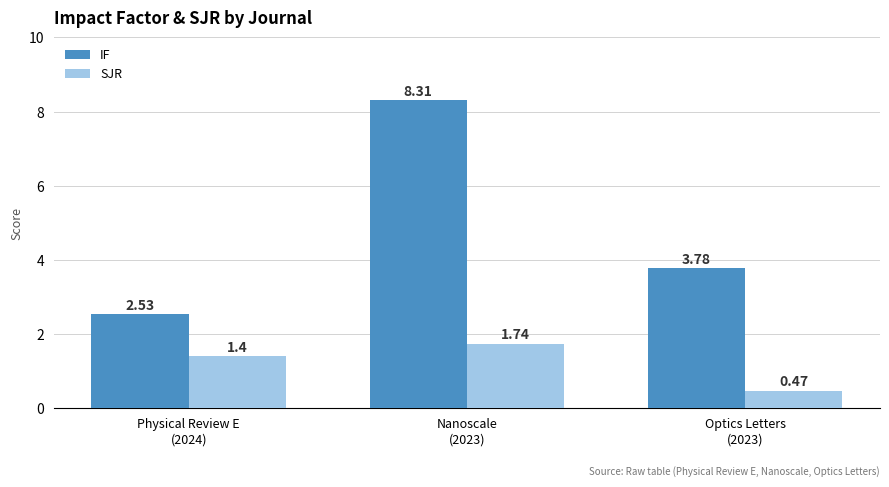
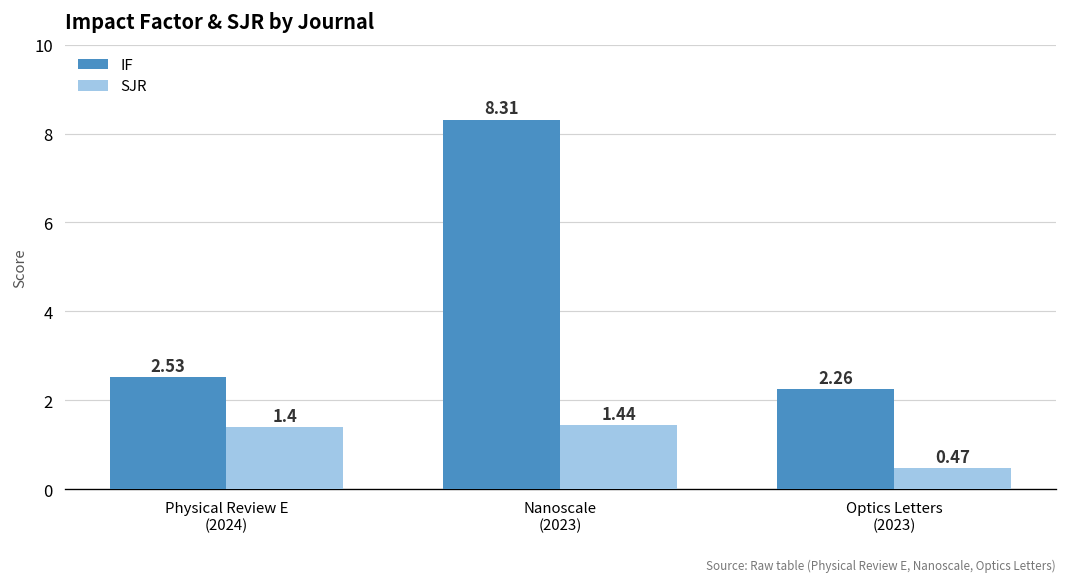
  {
    "IF": {
      "Physical Review E (2024)": 2.53,
      "Nanoscale (2023)": 8.31,
-     "Optics Letters (2023)": 3.78
+     "Optics Letters (2023)": 2.26
    },
    "SJR": {
      "Physical Review E (2024)": 1.4,
-     "Nanoscale (2023)": 1.74,
+     "Nanoscale (2023)": 1.44,
      "Optics Letters (2023)": 0.47
    }
  }
